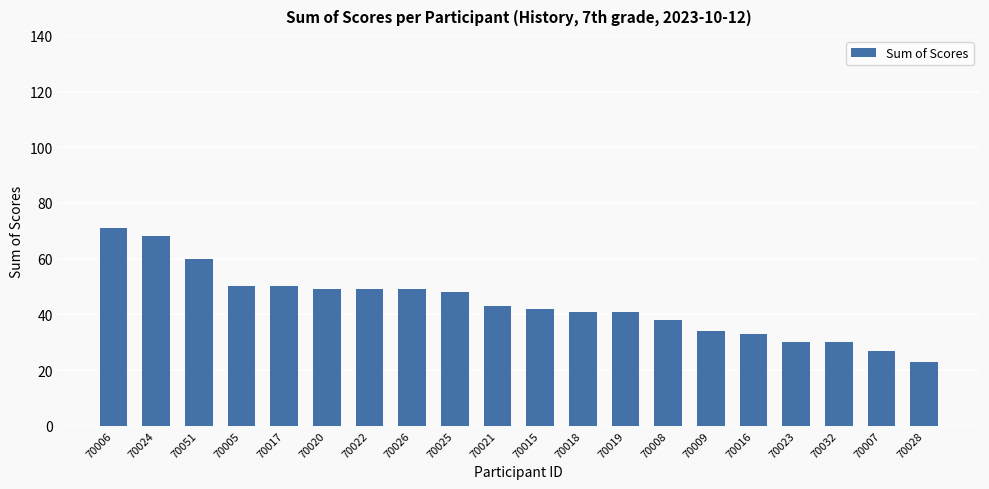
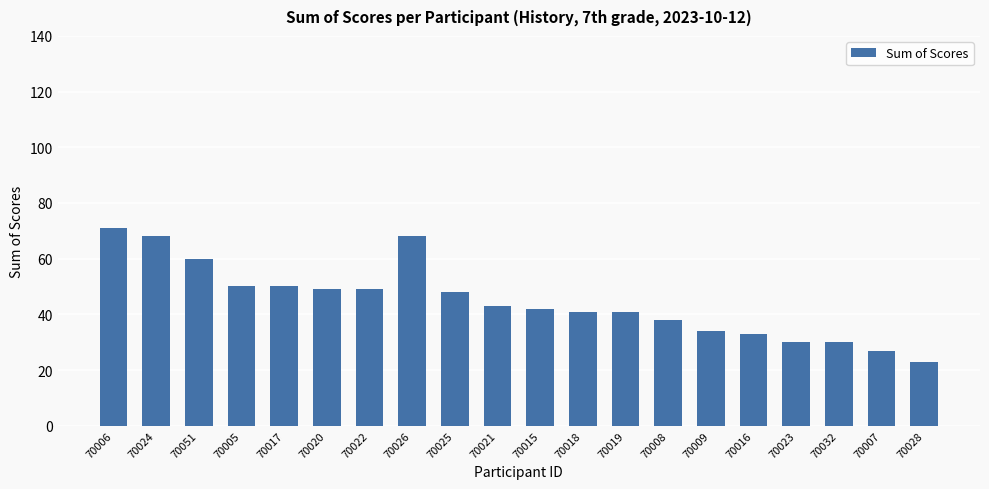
  {
    "70006": 71,
    "70024": 68,
    "70051": 60,
    "70005": 50,
    "70017": 50,
    "70020": 49,
    "70022": 49,
-   "70026": 49,
+   "70026": 68,
    "70025": 48,
    "70021": 43,
    "70015": 42,
    "70018": 41,
    "70019": 41,
    "70008": 38,
    "70009": 34,
    "70016": 33,
    "70023": 30,
    "70032": 30,
    "70007": 27,
    "70028": 23
  }
